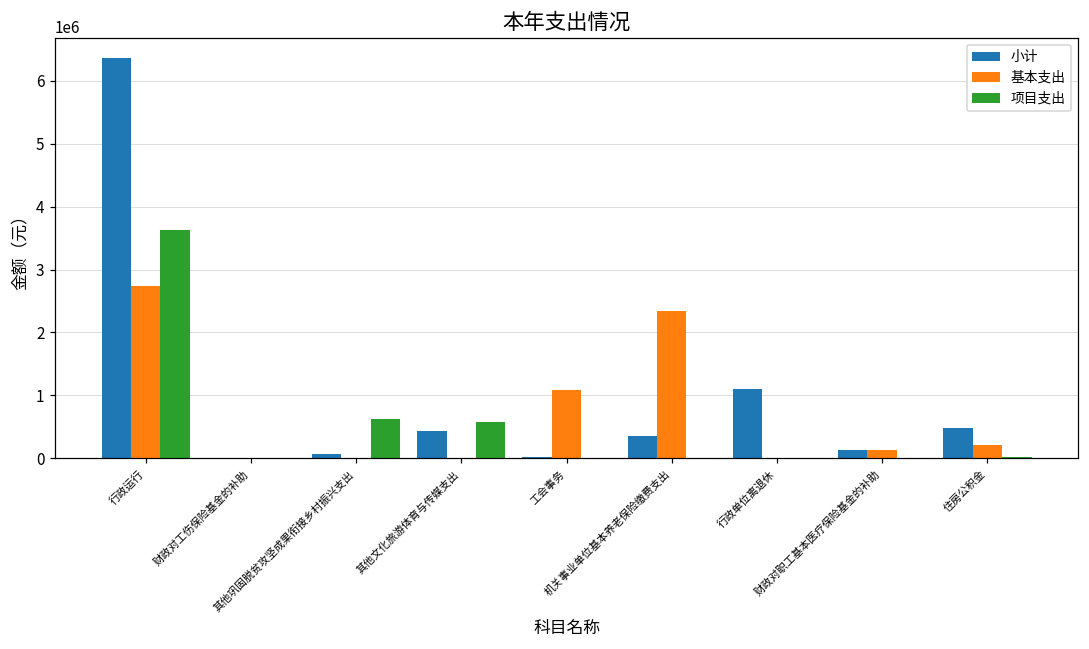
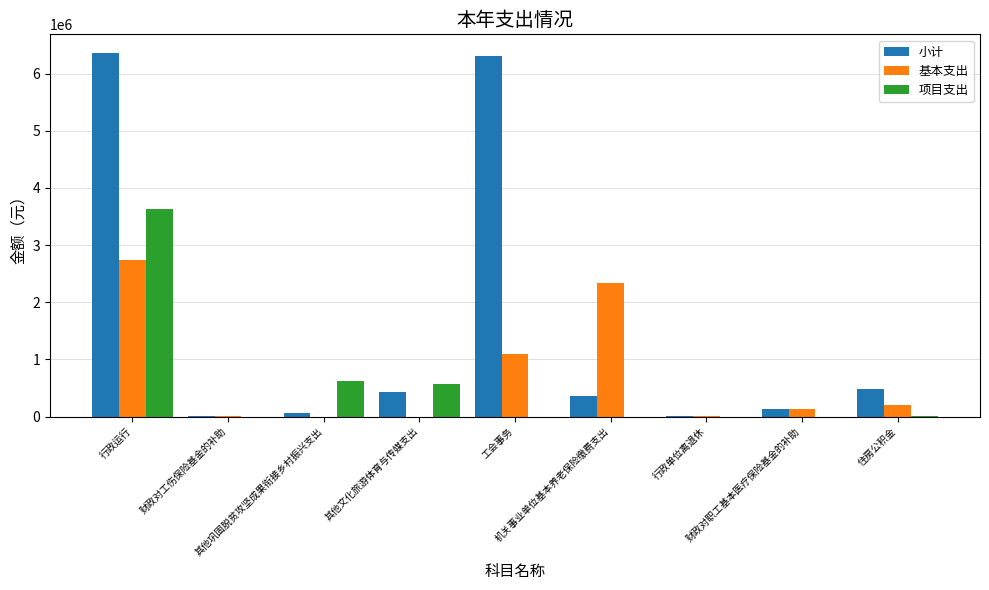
  {
    "小计": {
      "行政运行": 6400000,
      "其他巩固脱贫攻坚成果衔接乡村振兴支出": 100000,
      "其他文化旅游体育与传媒支出": 400000,
-     "工会事务": 0,
+     "工会事务": 6300000,
      "机关事业单位基本养老保险缴费支出": 400000,
-     "行政单位离退休": 1100000,
+     "行政单位离退休": 0,
      "财政对职工基本医疗保险基金的补助": 100000,
      "住房公积金": 500000
    },
    "基本支出": {
      "行政运行": 2700000,
      "其他巩固脱贫攻坚成果衔接乡村振兴支出": 0,
      "其他文化旅游体育与传媒支出": 0,
      "工会事务": 1100000,
      "机关事业单位基本养老保险缴费支出": 2300000,
      "财政对职工基本医疗保险基金的补助": 100000,
      "住房公积金": 200000
    },
    "项目支出": {
      "行政运行": 3600000,
      "财政对工伤保险基金的补助": 0,
      "其他巩固脱贫攻坚成果衔接乡村振兴支出": 600000,
      "其他文化旅游体育与传媒支出": 600000,
      "工会事务": 0,
      "机关事业单位基本养老保险缴费支出": 0,
      "行政单位离退休": 0,
      "财政对职工基本医疗保险基金的补助": 0
    }
  }
